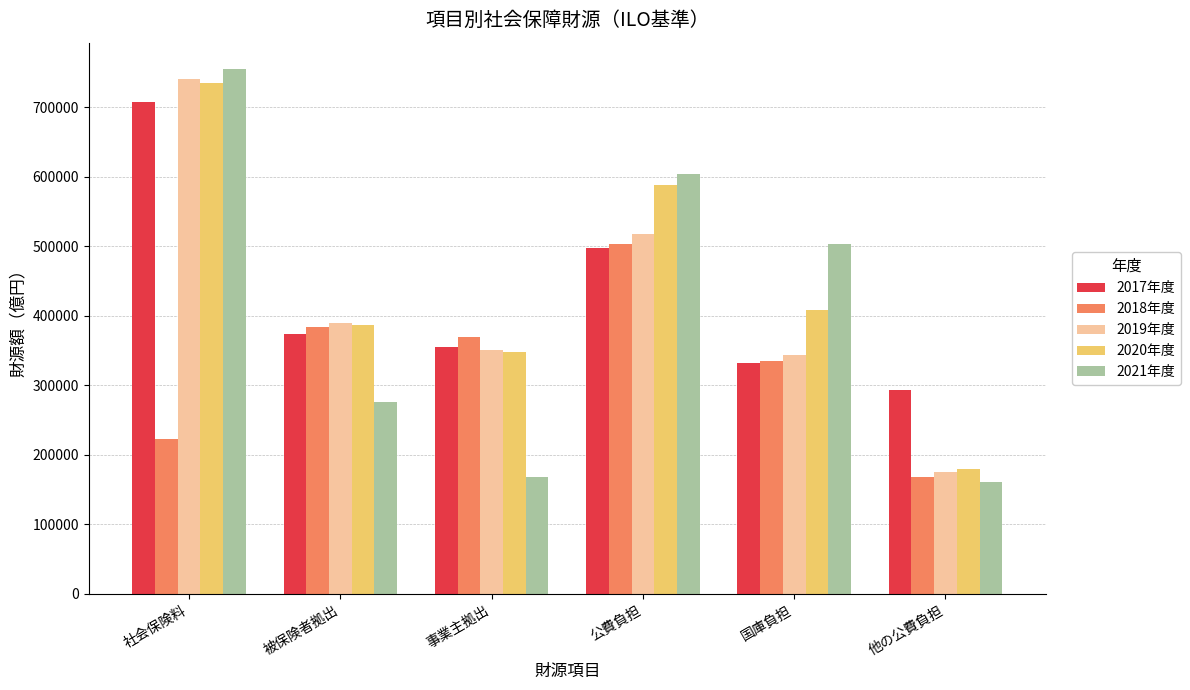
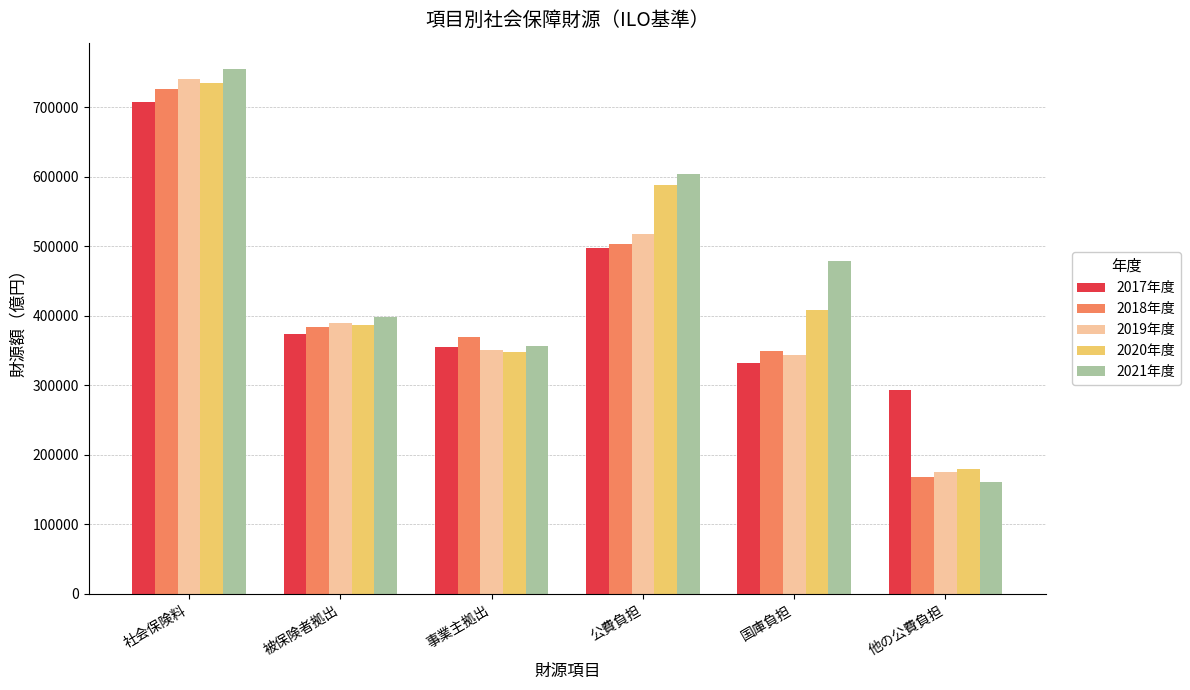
  {
    "2017年度": {
      "社会保険料": 710000,
      "被保険者拠出": 370000,
      "事業主拠出": 360000,
      "公費負担": 500000,
      "国庫負担": 330000,
      "他の公費負担": 290000
    },
    "2018年度": {
-     "社会保険料": 220000,
+     "社会保険料": 730000,
      "被保険者拠出": 380000,
      "事業主拠出": 370000,
      "公費負担": 500000,
-     "国庫負担": 330000,
+     "国庫負担": 350000,
      "他の公費負担": 170000
    },
    "2021年度": {
      "社会保険料": 760000,
-     "被保険者拠出": 280000,
-     "事業主拠出": 170000,
+     "被保険者拠出": 400000,
+     "事業主拠出": 360000,
      "公費負担": 600000,
-     "国庫負担": 500000,
+     "国庫負担": 480000,
      "他の公費負担": 160000
    }
  }
